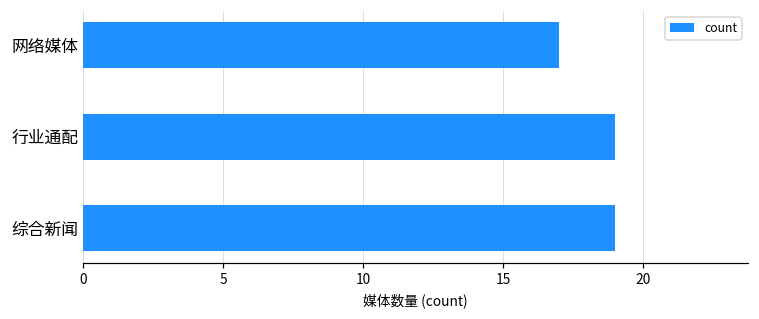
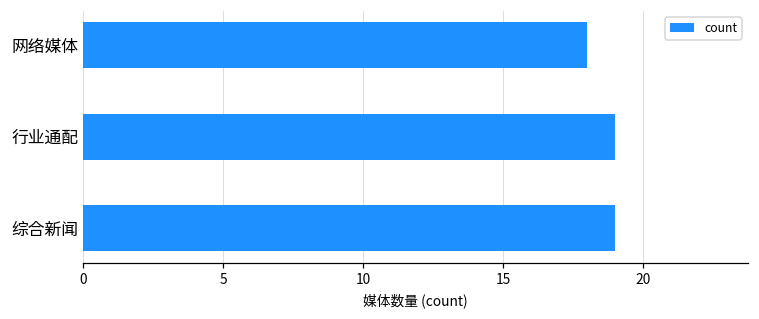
  {
-   "网络媒体": 17,
+   "网络媒体": 18,
    "行业通配": 19,
    "综合新闻": 19
  }
